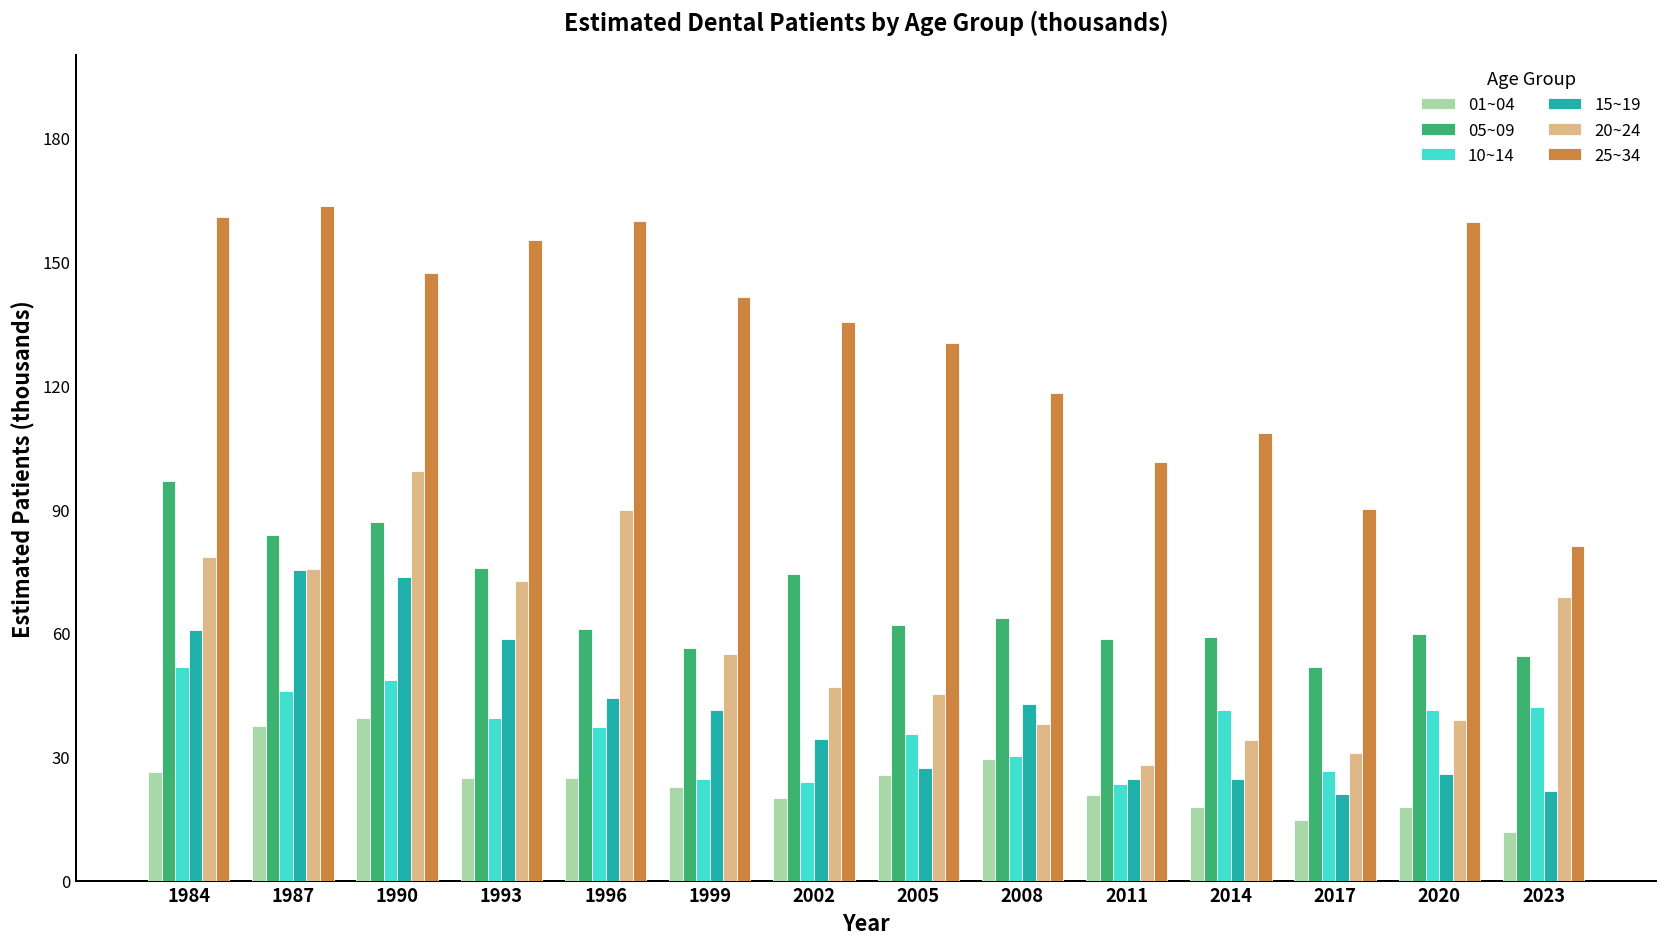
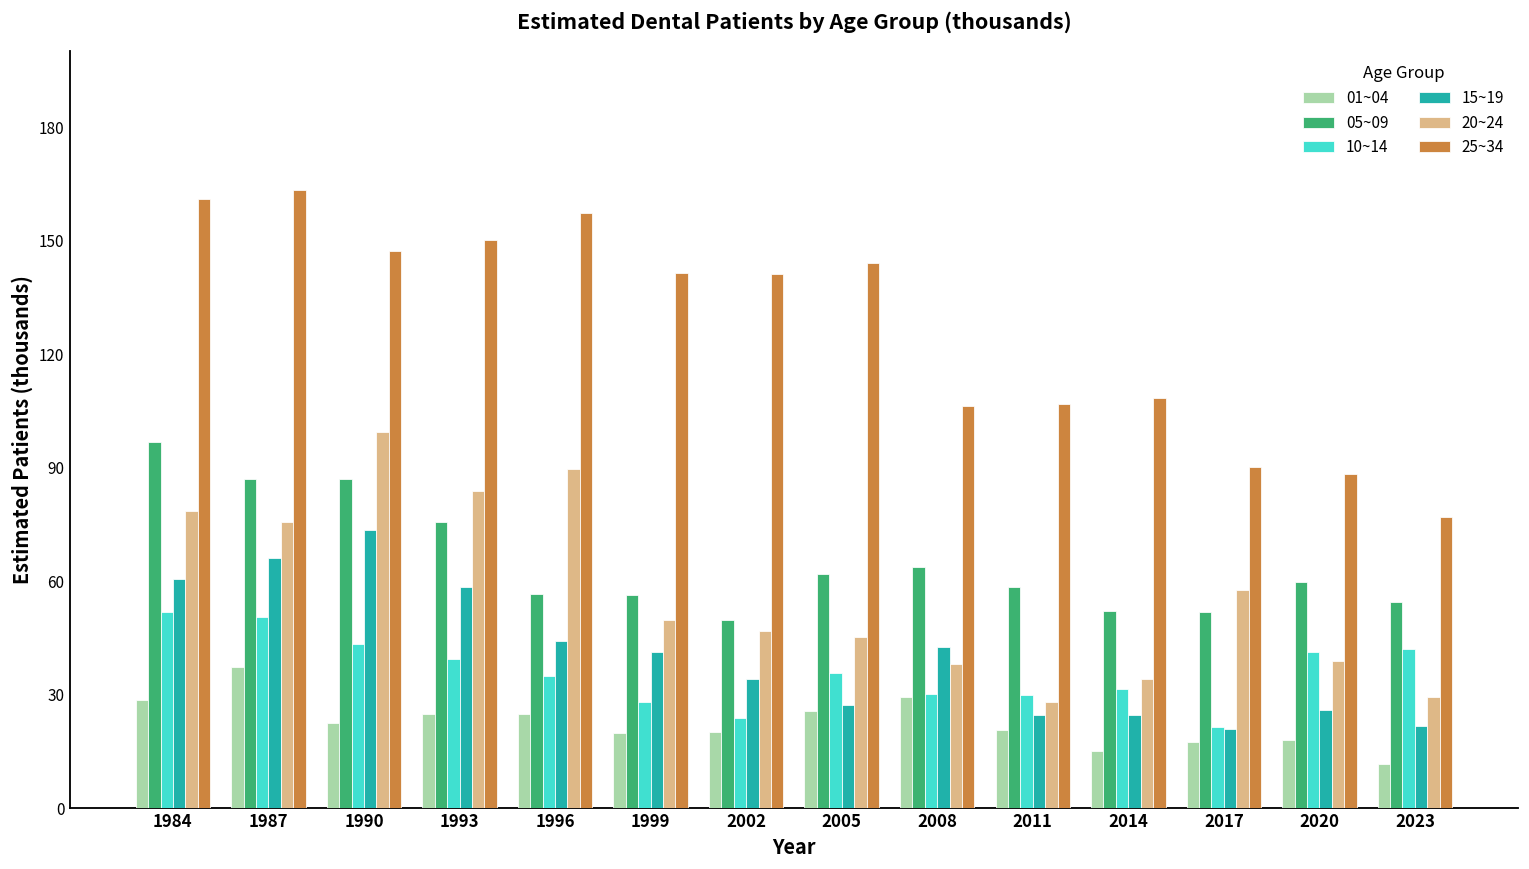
  {
    "01~04": {
-     "1984": 26,
+     "1984": 29,
      "1987": 37,
-     "1990": 39,
+     "1990": 23,
      "1993": 25,
      "1996": 25,
-     "1999": 23,
+     "1999": 20,
      "2002": 20,
      "2005": 26,
      "2008": 29,
      "2011": 21,
-     "2014": 18,
-     "2017": 15,
+     "2014": 15,
+     "2017": 18,
      "2020": 18,
      "2023": 12
    },
    "05~09": {
      "1984": 97,
-     "1987": 84,
+     "1987": 87,
      "1990": 87,
      "1993": 76,
-     "1996": 61,
+     "1996": 57,
      "1999": 56,
-     "2002": 74,
+     "2002": 50,
      "2005": 62,
      "2008": 64,
      "2011": 59,
-     "2014": 59,
+     "2014": 52,
      "2017": 52,
      "2020": 60,
      "2023": 55
    },
    "10~14": {
      "1984": 52,
-     "1987": 46,
-     "1990": 49,
+     "1987": 51,
+     "1990": 43,
      "1993": 39,
-     "1996": 37,
-     "1999": 25,
+     "1996": 35,
+     "1999": 28,
      "2002": 24,
      "2005": 36,
      "2008": 30,
-     "2011": 24,
-     "2014": 41,
-     "2017": 27,
+     "2011": 30,
+     "2014": 32,
+     "2017": 22,
      "2020": 41,
      "2023": 42
    },
    "15~19": {
      "1984": 61,
-     "1987": 75,
+     "1987": 66,
      "1990": 74,
      "1993": 59,
      "1996": 44,
      "1999": 41,
      "2002": 34,
      "2005": 27,
      "2008": 43,
      "2011": 25,
      "2014": 25,
      "2017": 21,
      "2020": 26,
      "2023": 22
    },
    "20~24": {
      "1984": 78,
      "1987": 76,
      "1990": 99,
-     "1993": 73,
+     "1993": 84,
      "1996": 90,
-     "1999": 55,
+     "1999": 50,
      "2002": 47,
      "2005": 45,
      "2008": 38,
      "2011": 28,
      "2014": 34,
-     "2017": 31,
+     "2017": 58,
      "2020": 39,
-     "2023": 69
+     "2023": 29
    },
    "25~34": {
      "1984": 161,
      "1987": 164,
      "1990": 147,
-     "1993": 155,
-     "1996": 160,
+     "1993": 150,
+     "1996": 157,
      "1999": 141,
-     "2002": 135,
-     "2005": 130,
-     "2008": 118,
-     "2011": 101,
+     "2002": 141,
+     "2005": 144,
+     "2008": 106,
+     "2011": 107,
      "2014": 108,
      "2017": 90,
-     "2020": 160,
-     "2023": 81
+     "2020": 88,
+     "2023": 77
    }
  }
